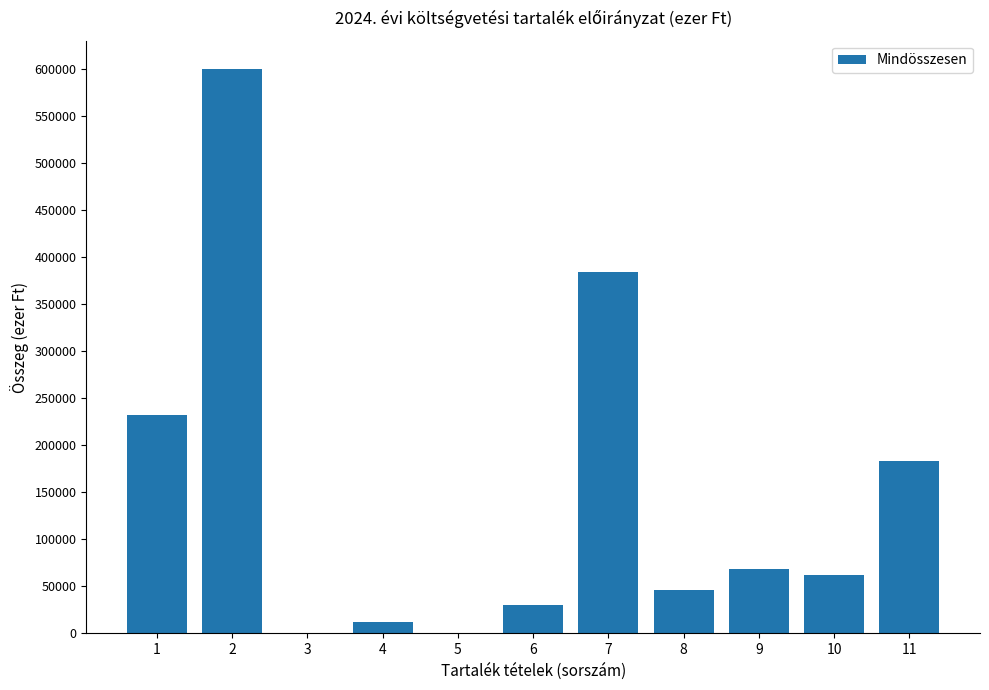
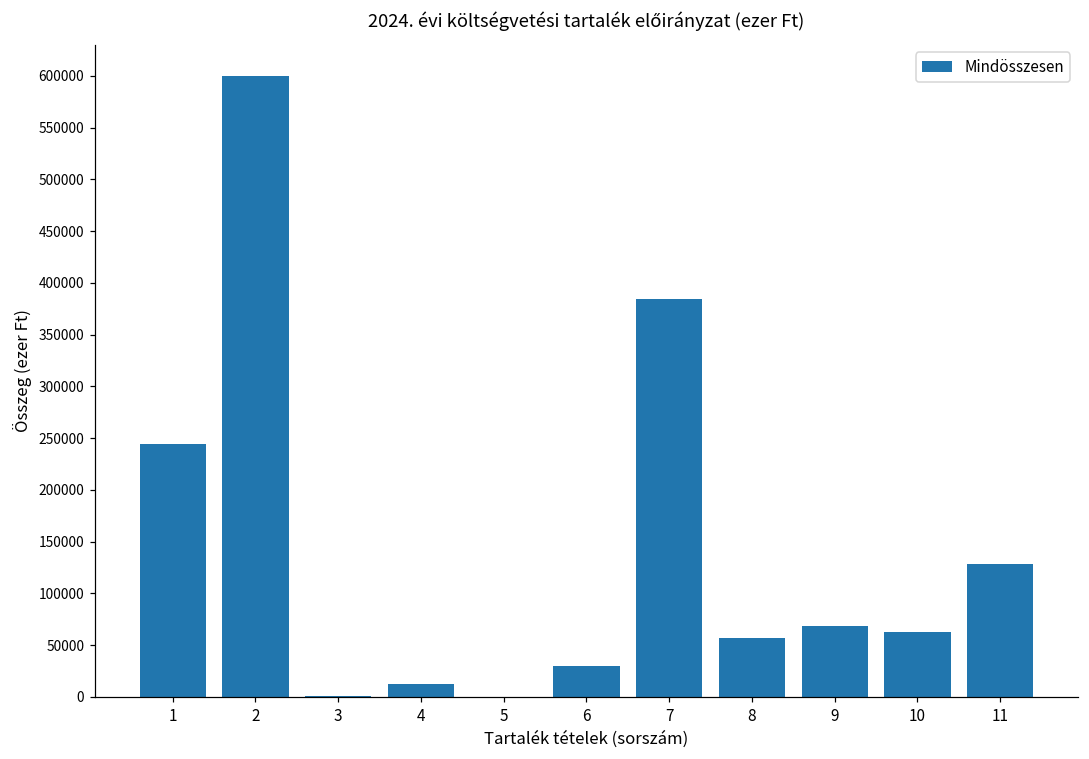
  {
-   "1": 230000,
+   "1": 240000,
    "2": 600000,
    "4": 10000,
    "5": 0,
    "6": 30000,
    "7": 380000,
-   "8": 50000,
+   "8": 60000,
    "9": 70000,
    "10": 60000,
-   "11": 180000
+   "11": 130000
  }
